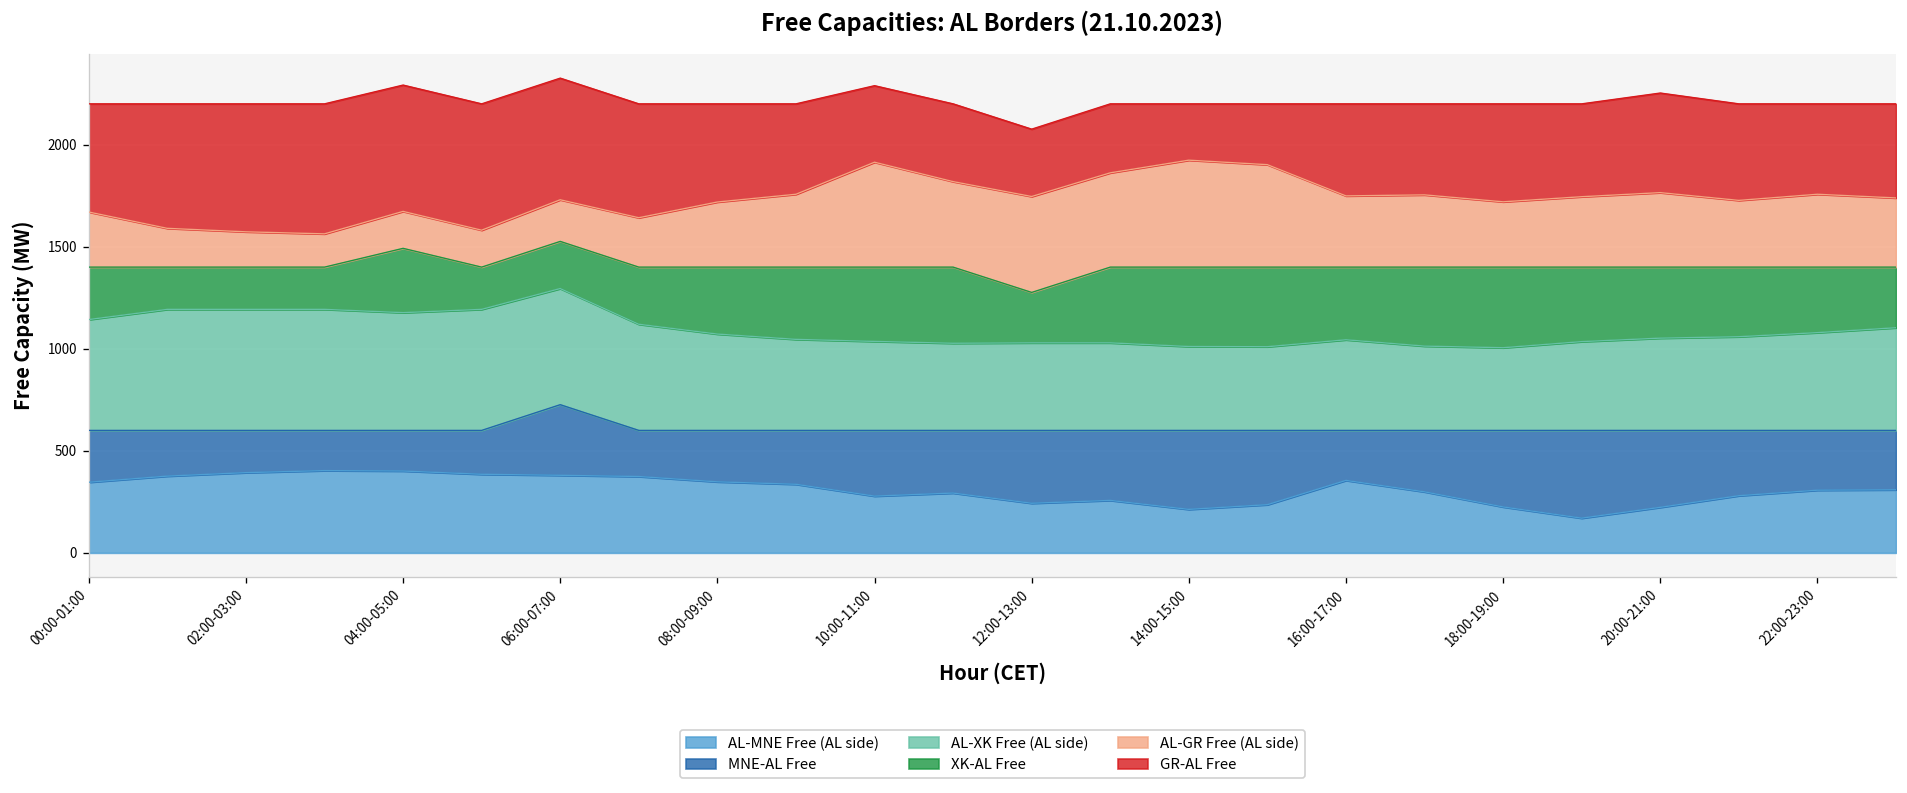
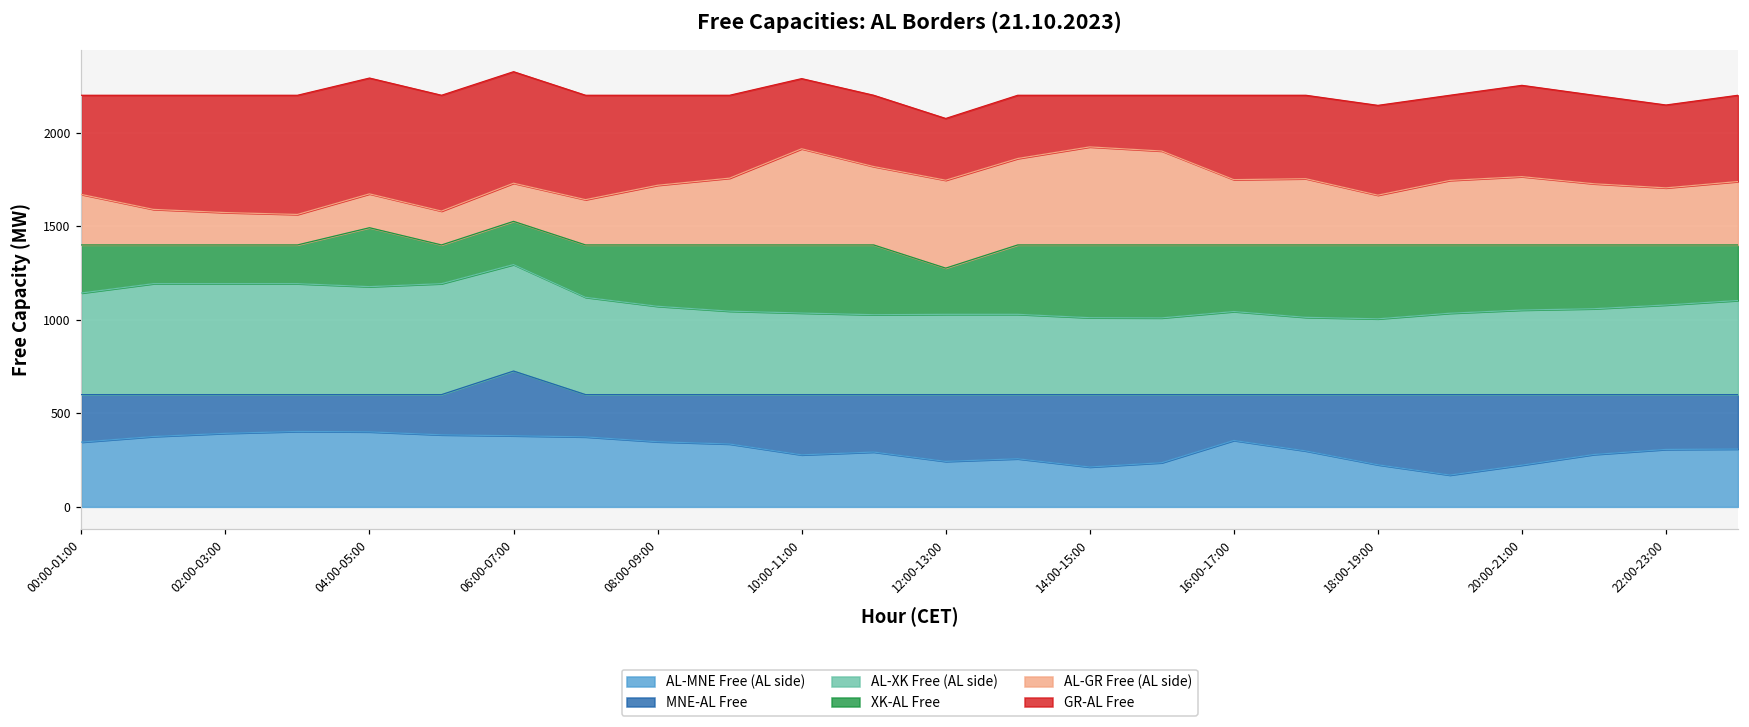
  {
    "AL-MNE Free (AL side)": {
      "00:00-01:00": 350,
      "02:00-03:00": 390,
      "04:00-05:00": 400,
      "06:00-07:00": 380,
      "08:00-09:00": 350,
      "10:00-11:00": 280,
      "12:00-13:00": 240,
      "14:00-15:00": 210,
      "16:00-17:00": 360,
      "18:00-19:00": 230,
      "20:00-21:00": 220,
      "22:00-23:00": 310
    },
    "MNE-AL Free": {
      "00:00-01:00": 600,
      "02:00-03:00": 600,
      "04:00-05:00": 600,
      "06:00-07:00": 730,
      "08:00-09:00": 600,
      "10:00-11:00": 600,
      "12:00-13:00": 600,
      "14:00-15:00": 600,
      "16:00-17:00": 600,
      "18:00-19:00": 600,
      "20:00-21:00": 600,
      "22:00-23:00": 600
    },
    "AL-XK Free (AL side)": {
      "00:00-01:00": 1140,
      "02:00-03:00": 1190,
      "04:00-05:00": 1180,
      "06:00-07:00": 1300,
      "08:00-09:00": 1070,
      "10:00-11:00": 1040,
      "12:00-13:00": 1030,
      "14:00-15:00": 1010,
      "16:00-17:00": 1040,
      "18:00-19:00": 1010,
      "20:00-21:00": 1050,
      "22:00-23:00": 1080
    },
    "XK-AL Free": {
      "00:00-01:00": 1400,
      "02:00-03:00": 1400,
      "04:00-05:00": 1490,
      "06:00-07:00": 1530,
      "08:00-09:00": 1400,
      "10:00-11:00": 1400,
      "12:00-13:00": 1280,
      "14:00-15:00": 1400,
      "16:00-17:00": 1400,
      "18:00-19:00": 1400,
      "20:00-21:00": 1400,
      "22:00-23:00": 1400
    },
    "AL-GR Free (AL side)": {
      "00:00-01:00": 1670,
      "02:00-03:00": 1570,
      "04:00-05:00": 1670,
      "06:00-07:00": 1730,
      "08:00-09:00": 1720,
      "10:00-11:00": 1910,
      "12:00-13:00": 1750,
      "14:00-15:00": 1920,
      "16:00-17:00": 1750,
-     "18:00-19:00": 1720,
+     "18:00-19:00": 1670,
      "20:00-21:00": 1770,
-     "22:00-23:00": 1760
+     "22:00-23:00": 1710
    },
    "GR-AL Free": {
      "00:00-01:00": 2200,
      "02:00-03:00": 2200,
      "04:00-05:00": 2290,
      "06:00-07:00": 2330,
      "08:00-09:00": 2200,
      "10:00-11:00": 2290,
      "12:00-13:00": 2080,
      "14:00-15:00": 2200,
      "16:00-17:00": 2200,
      "18:00-19:00": 480,
      "20:00-21:00": 2250,
      "22:00-23:00": 440
    }
  }
